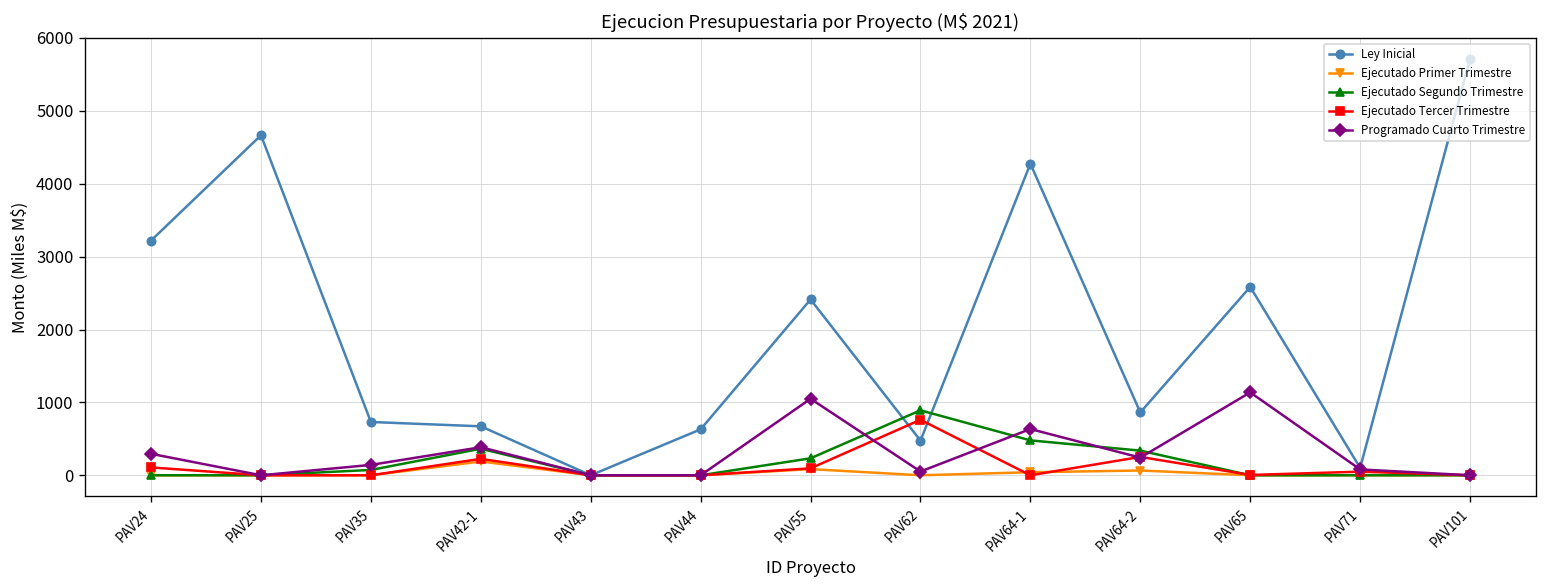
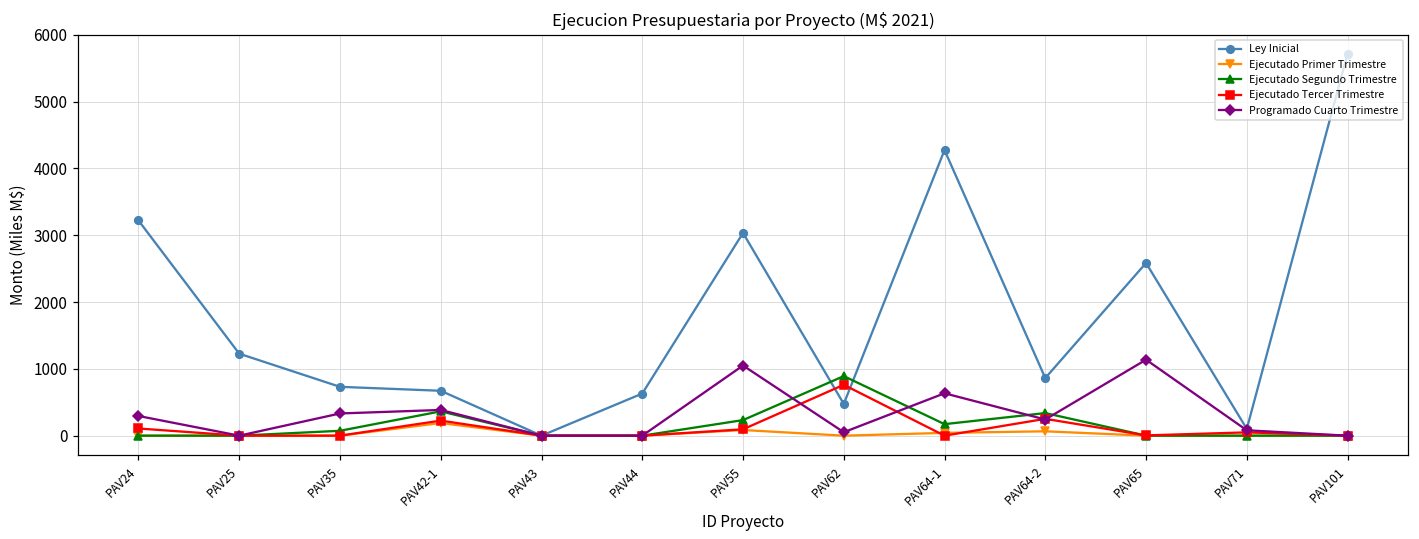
  {
    "Ley Inicial": {
      "PAV24": 3200,
-     "PAV25": 4700,
+     "PAV25": 1200,
      "PAV35": 700,
      "PAV42-1": 700,
      "PAV44": 600,
-     "PAV55": 2400,
+     "PAV55": 3000,
      "PAV62": 500,
      "PAV64-1": 4300,
      "PAV64-2": 900,
      "PAV65": 2600
    },
    "Ejecutado Primer Trimestre": {
      "PAV62": 0,
      "PAV64-1": 0,
      "PAV64-2": 100
    },
    "Ejecutado Segundo Trimestre": {
      "PAV35": 100,
      "PAV55": 200,
      "PAV62": 900,
-     "PAV64-1": 500,
+     "PAV64-1": 200,
      "PAV64-2": 300
    },
    "Ejecutado Tercer Trimestre": {
      "PAV24": 100,
      "PAV62": 800,
      "PAV64-1": 0
    },
    "Programado Cuarto Trimestre": {
      "PAV24": 300,
-     "PAV35": 100,
+     "PAV35": 300,
      "PAV55": 1000,
      "PAV62": 100,
      "PAV64-1": 600,
      "PAV65": 1100
    }
  }
